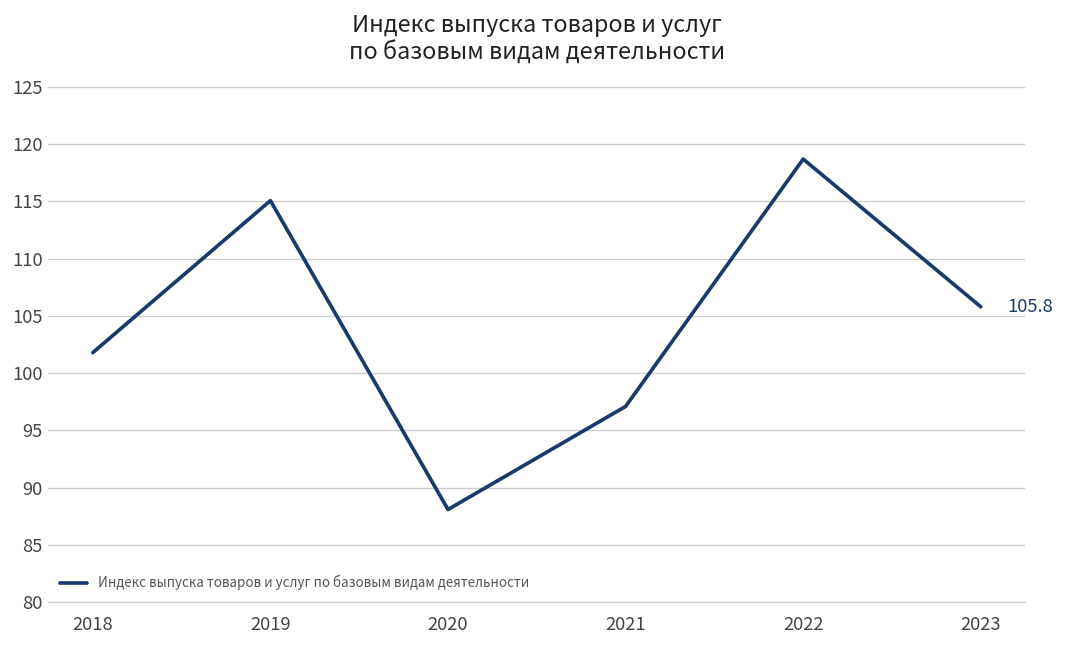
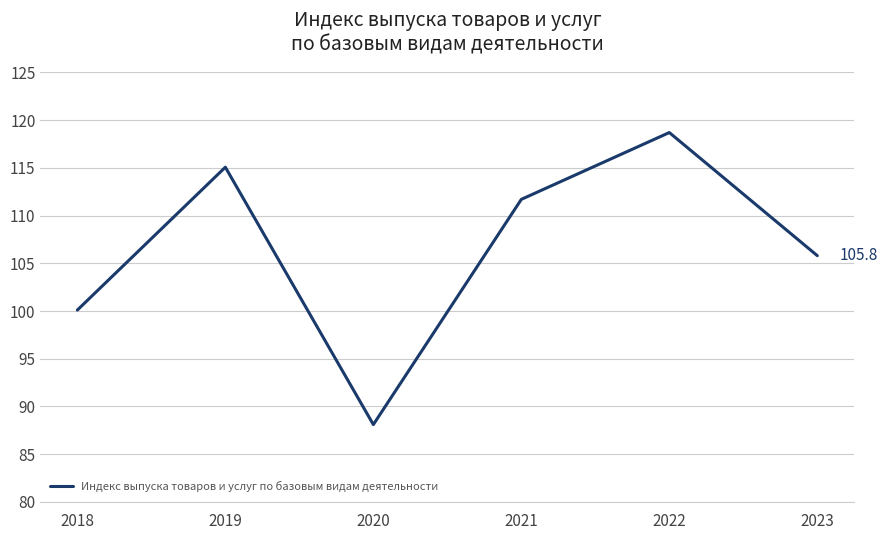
  {
-   "2018": 102,
+   "2018": 100,
    "2019": 115,
    "2020": 88,
-   "2021": 97,
+   "2021": 112,
    "2022": 119
  }
